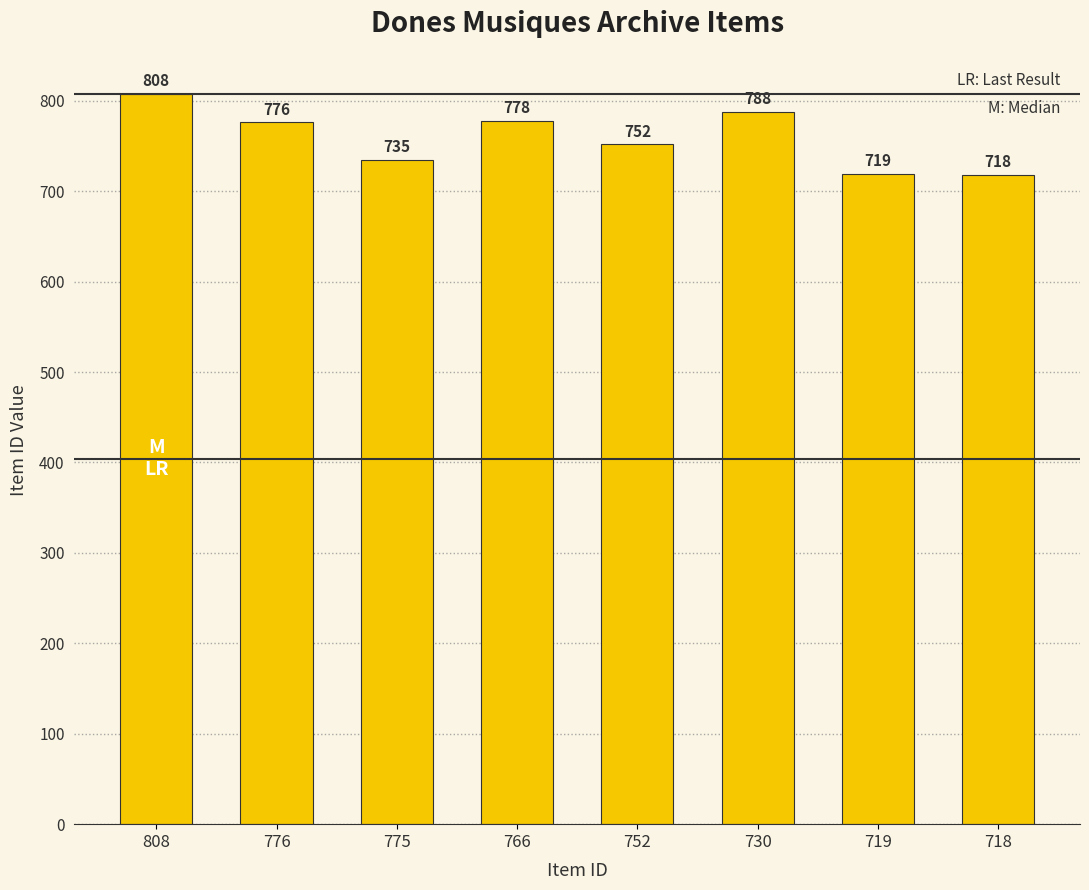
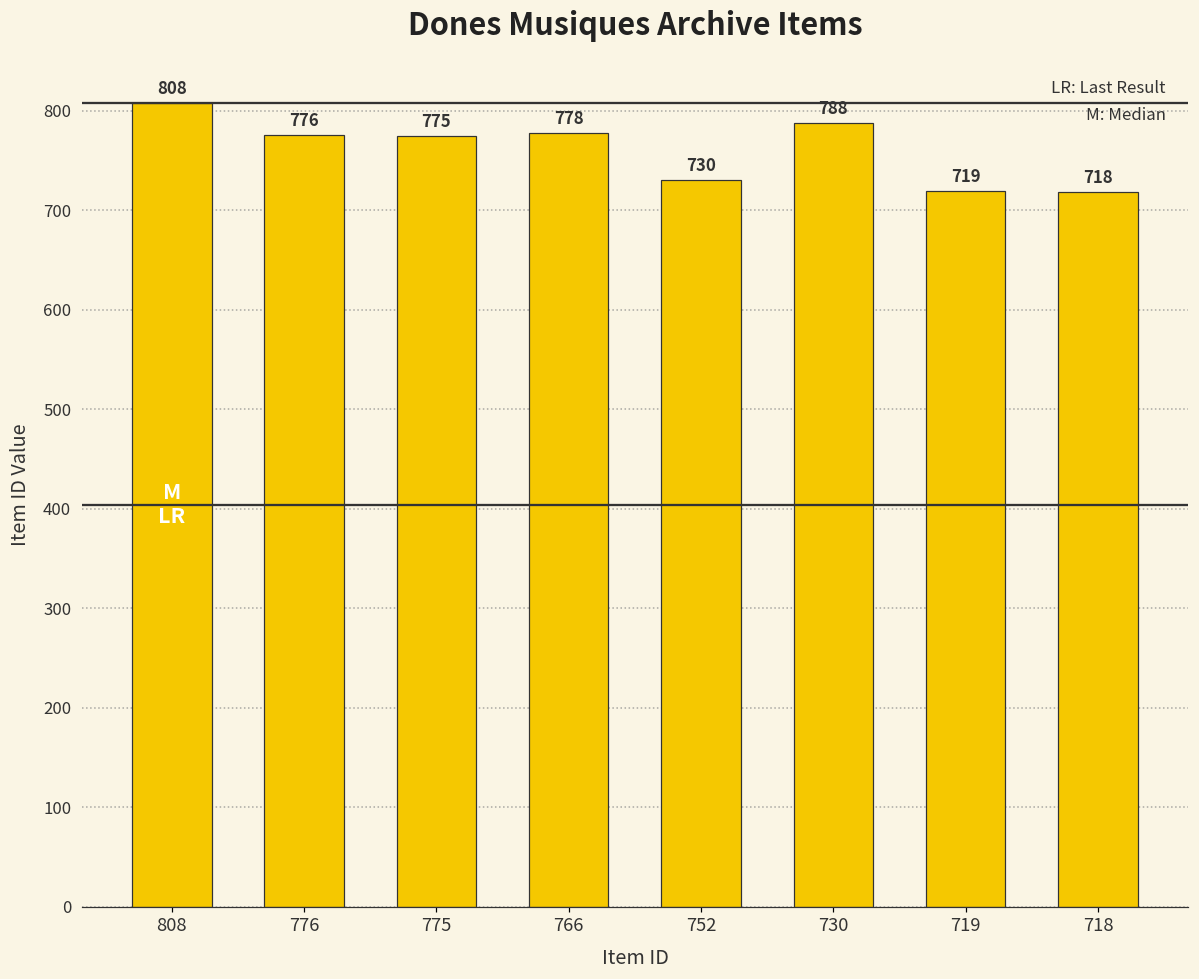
  {
    "808": 808,
    "776": 776,
-   "775": 735,
+   "775": 775,
    "766": 778,
-   "752": 752,
+   "752": 730,
    "730": 788,
    "719": 719,
    "718": 718
  }
